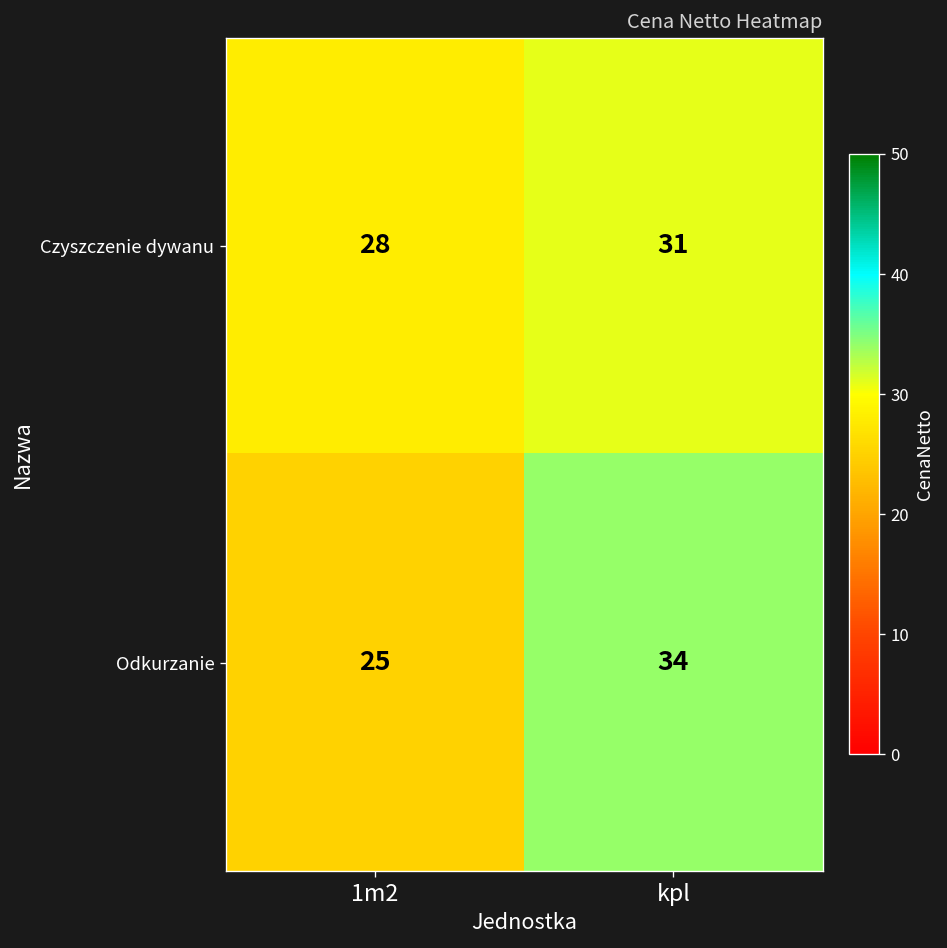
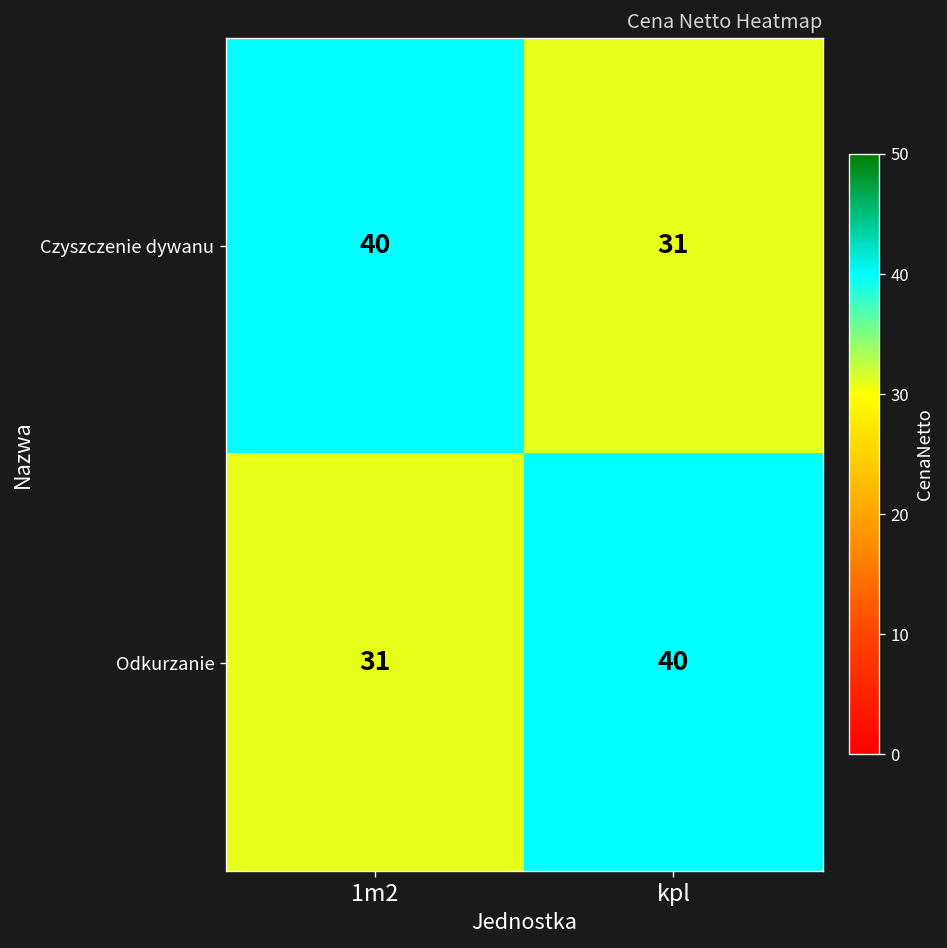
  {
    "Czyszczenie dywanu": {
-     "1m2": 28,
+     "1m2": 40,
      "kpl": 31
    },
    "Odkurzanie": {
-     "1m2": 25,
-     "kpl": 34
+     "1m2": 31,
+     "kpl": 40
    }
  }
